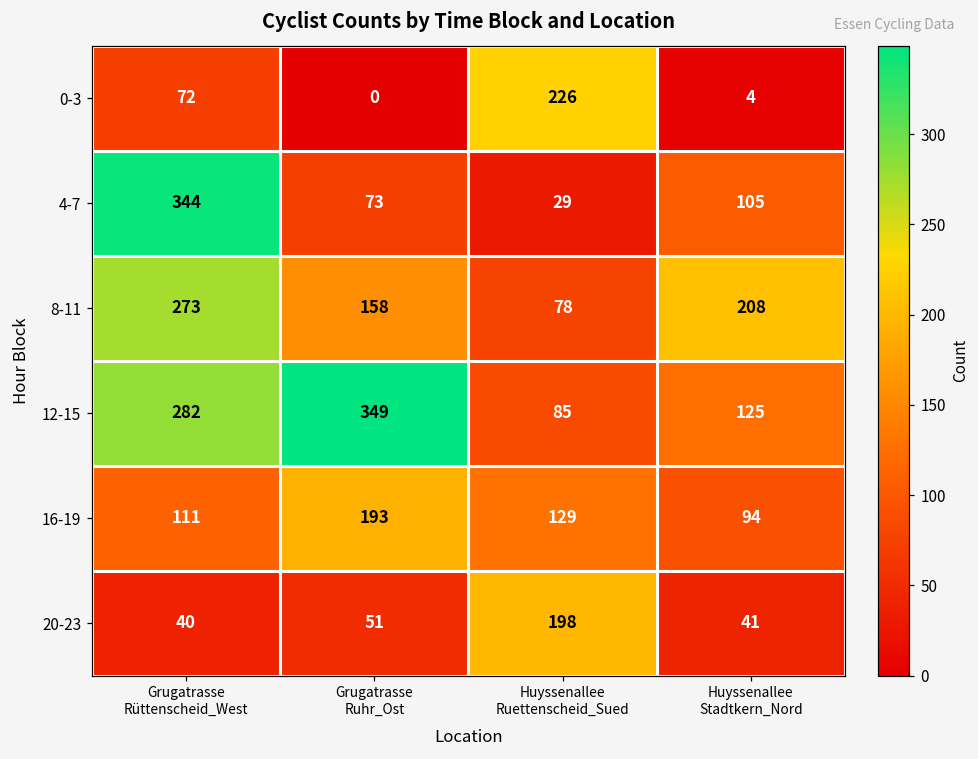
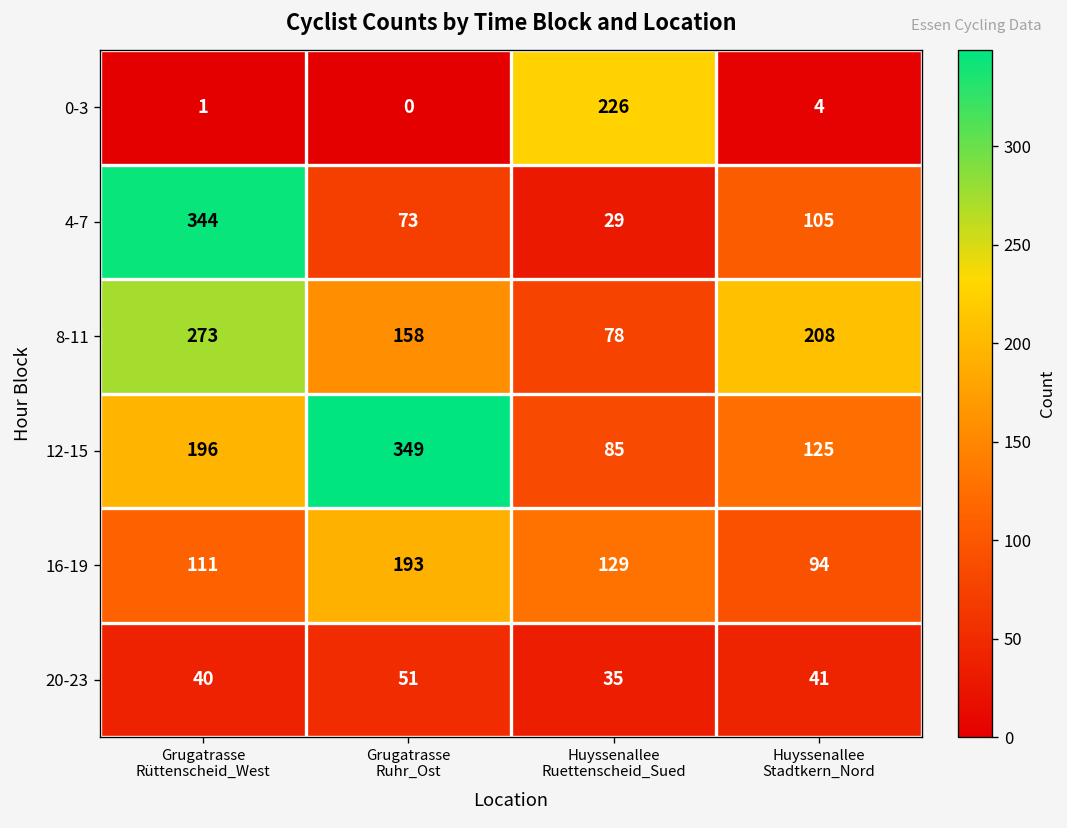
  {
    "0-3": {
-     "Grugatrasse Rüttenscheid_West": 72,
+     "Grugatrasse Rüttenscheid_West": 1,
      "Grugatrasse Ruhr_Ost": 0,
      "Huyssenallee Ruettenscheid_Sued": 226,
      "Huyssenallee Stadtkern_Nord": 4
    },
    "4-7": {
      "Grugatrasse Rüttenscheid_West": 344,
      "Grugatrasse Ruhr_Ost": 73,
      "Huyssenallee Ruettenscheid_Sued": 29,
      "Huyssenallee Stadtkern_Nord": 105
    },
    "8-11": {
      "Grugatrasse Rüttenscheid_West": 273,
      "Grugatrasse Ruhr_Ost": 158,
      "Huyssenallee Ruettenscheid_Sued": 78,
      "Huyssenallee Stadtkern_Nord": 208
    },
    "12-15": {
-     "Grugatrasse Rüttenscheid_West": 282,
+     "Grugatrasse Rüttenscheid_West": 196,
      "Grugatrasse Ruhr_Ost": 349,
      "Huyssenallee Ruettenscheid_Sued": 85,
      "Huyssenallee Stadtkern_Nord": 125
    },
    "16-19": {
      "Grugatrasse Rüttenscheid_West": 111,
      "Grugatrasse Ruhr_Ost": 193,
      "Huyssenallee Ruettenscheid_Sued": 129,
      "Huyssenallee Stadtkern_Nord": 94
    },
    "20-23": {
      "Grugatrasse Rüttenscheid_West": 40,
      "Grugatrasse Ruhr_Ost": 51,
-     "Huyssenallee Ruettenscheid_Sued": 198,
+     "Huyssenallee Ruettenscheid_Sued": 35,
      "Huyssenallee Stadtkern_Nord": 41
    }
  }
